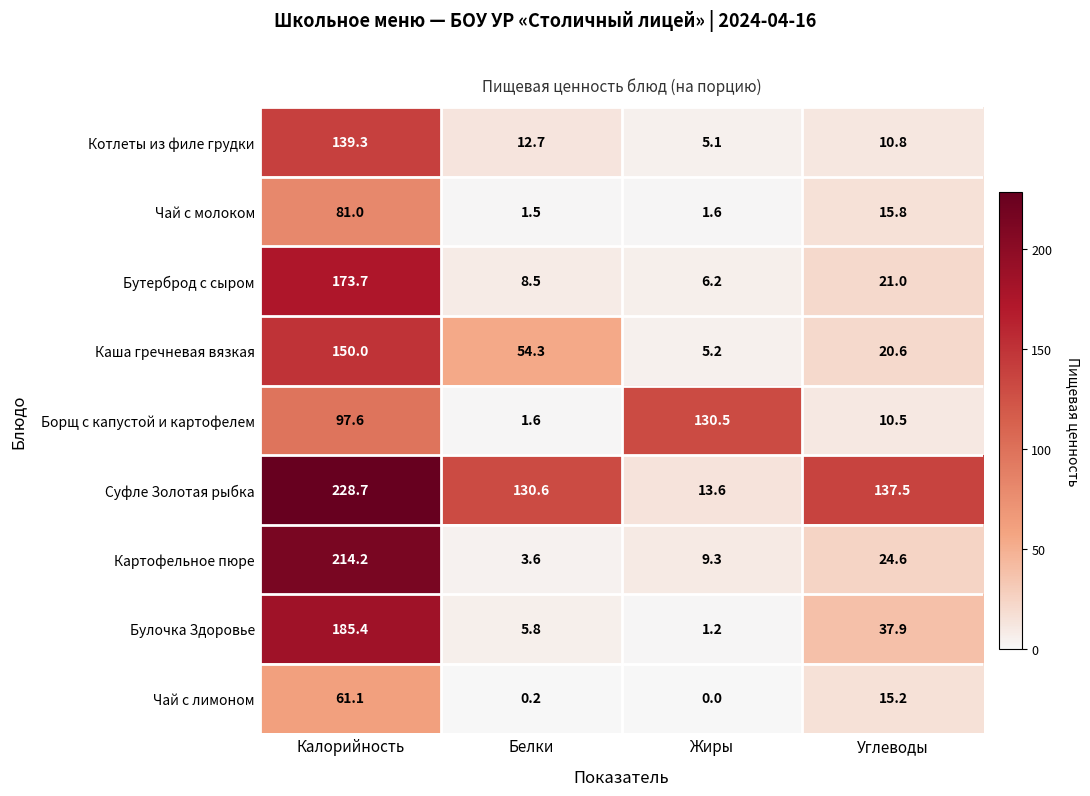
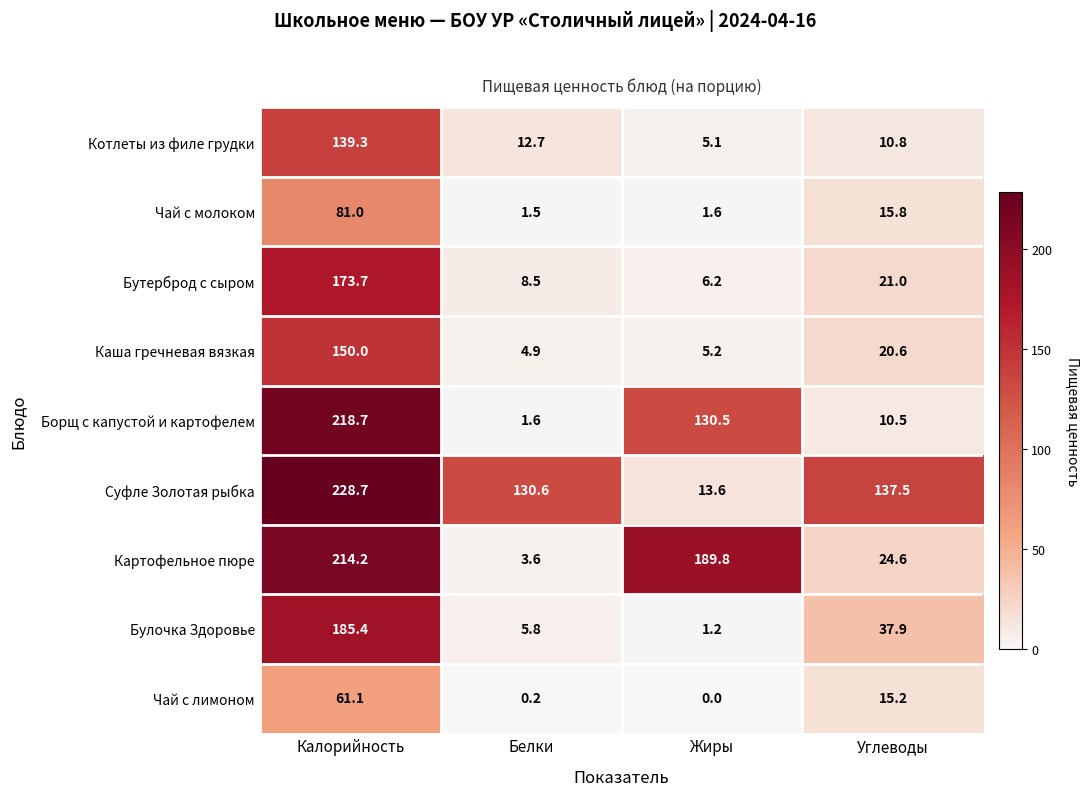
  {
    "Котлеты из филе грудки": {
      "Калорийность": 139.3,
      "Белки": 12.7,
      "Жиры": 5.1,
      "Углеводы": 10.8
    },
    "Чай с молоком": {
      "Калорийность": 81.0,
      "Белки": 1.5,
      "Жиры": 1.6,
      "Углеводы": 15.8
    },
    "Бутерброд с сыром": {
      "Калорийность": 173.7,
      "Белки": 8.5,
      "Жиры": 6.2,
      "Углеводы": 21.0
    },
    "Каша гречневая вязкая": {
      "Калорийность": 150.0,
-     "Белки": 54.3,
+     "Белки": 4.9,
      "Жиры": 5.2,
      "Углеводы": 20.6
    },
    "Борщ с капустой и картофелем": {
-     "Калорийность": 97.6,
+     "Калорийность": 218.7,
      "Белки": 1.6,
      "Жиры": 130.5,
      "Углеводы": 10.5
    },
    "Суфле Золотая рыбка": {
      "Калорийность": 228.7,
      "Белки": 130.6,
      "Жиры": 13.6,
      "Углеводы": 137.5
    },
    "Картофельное пюре": {
      "Калорийность": 214.2,
      "Белки": 3.6,
-     "Жиры": 9.3,
+     "Жиры": 189.8,
      "Углеводы": 24.6
    },
    "Булочка Здоровье": {
      "Калорийность": 185.4,
      "Белки": 5.8,
      "Жиры": 1.2,
      "Углеводы": 37.9
    },
    "Чай с лимоном": {
      "Калорийность": 61.1,
      "Белки": 0.2,
      "Жиры": 0.0,
      "Углеводы": 15.2
    }
  }
